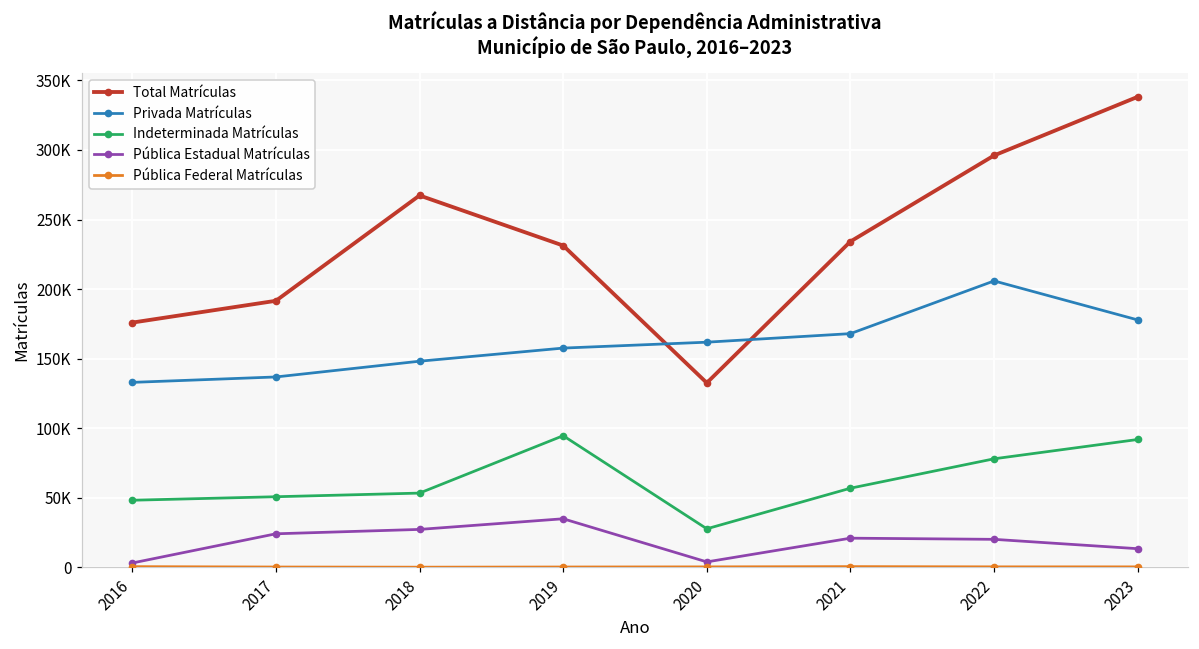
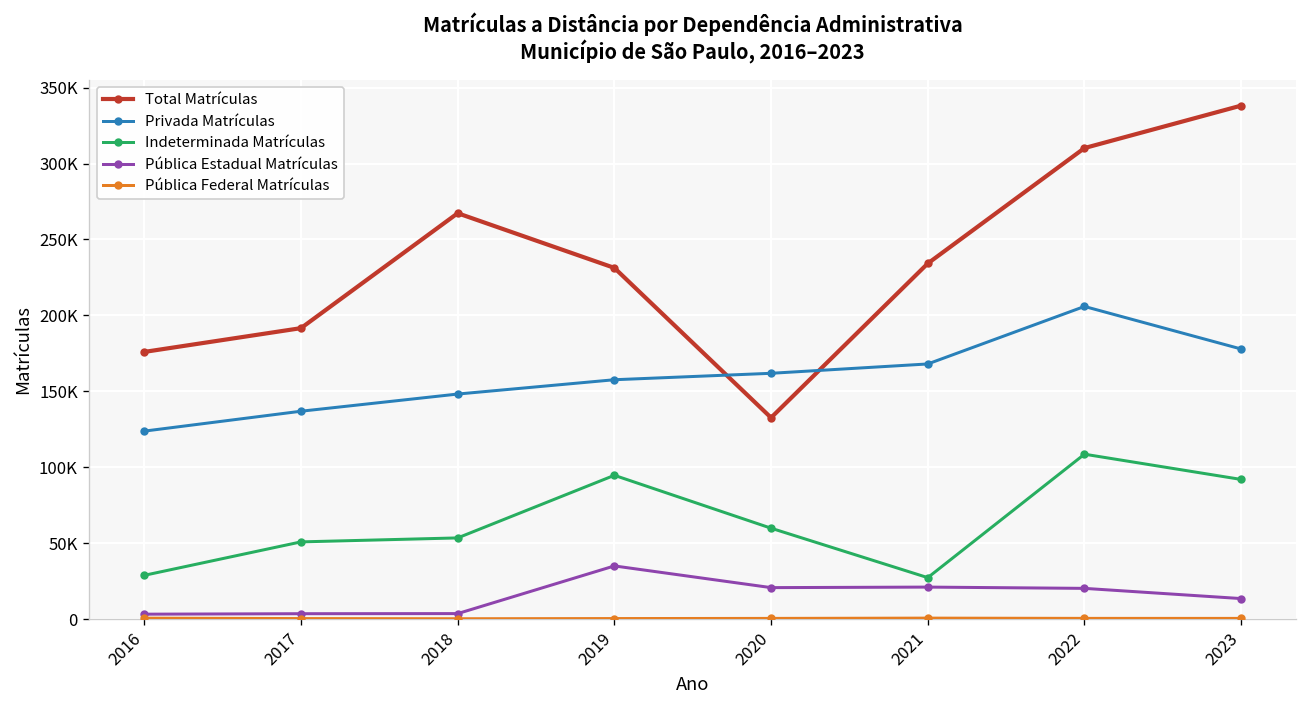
  {
    "Total Matrículas": {
      "2016": 176000,
      "2017": 192000,
      "2018": 267000,
      "2019": 231000,
      "2020": 133000,
      "2021": 234000,
-     "2022": 296000,
+     "2022": 310000,
      "2023": 338000
    },
    "Privada Matrículas": {
-     "2016": 133000,
+     "2016": 124000,
      "2017": 137000,
      "2018": 148000,
      "2019": 158000,
      "2020": 162000,
      "2021": 168000,
      "2022": 206000,
      "2023": 178000
    },
    "Indeterminada Matrículas": {
-     "2016": 48000,
+     "2016": 29000,
      "2017": 51000,
      "2018": 53000,
      "2019": 95000,
-     "2020": 28000,
-     "2021": 57000,
-     "2022": 78000,
+     "2020": 60000,
+     "2021": 27000,
+     "2022": 109000,
      "2023": 92000
    },
    "Pública Estadual Matrículas": {
      "2016": 3000,
-     "2017": 24000,
-     "2018": 27000,
+     "2017": 4000,
+     "2018": 4000,
      "2019": 35000,
-     "2020": 4000,
+     "2020": 21000,
      "2021": 21000,
      "2022": 20000,
      "2023": 14000
    },
    "Pública Federal Matrículas": {
      "2016": 1000,
      "2017": 0,
      "2018": 0,
      "2019": 0,
      "2020": 0,
      "2021": 1000,
      "2022": 0,
      "2023": 0
    }
  }
